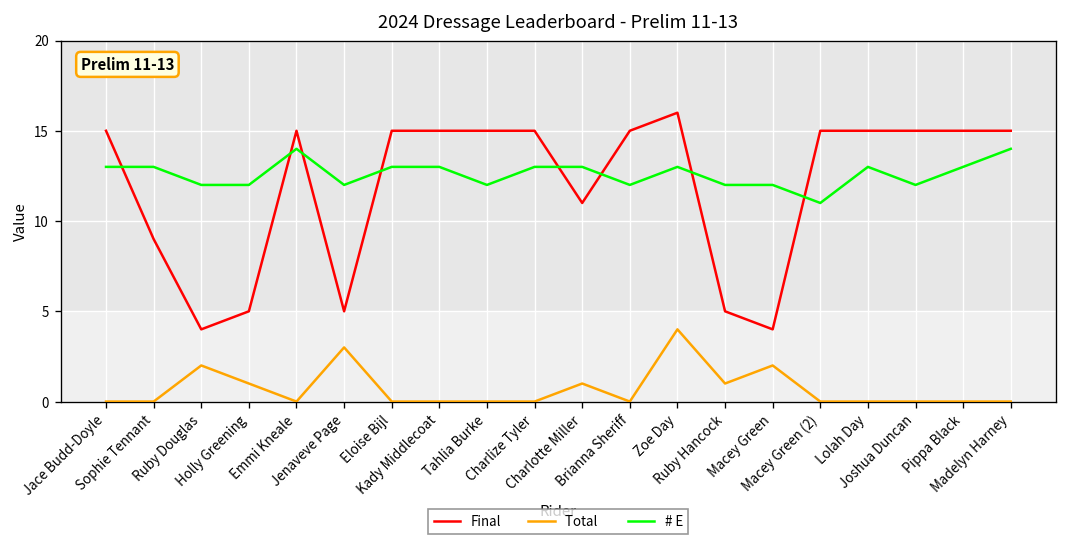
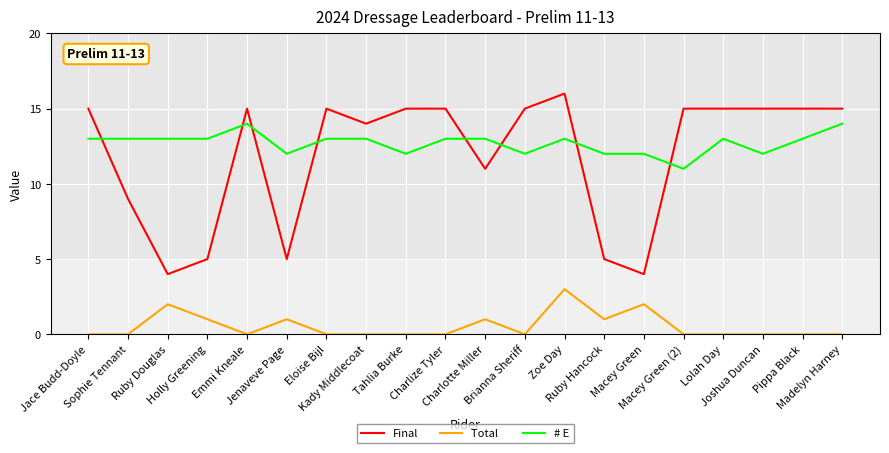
  {
    "Final": {
      "Jace Budd-Doyle": 15,
      "Sophie Tennant": 9,
      "Ruby Douglas": 4,
      "Holly Greening": 5,
      "Emmi Kneale": 15,
      "Jenaveve Page": 5,
      "Eloise Bijl": 15,
-     "Kady Middlecoat": 15,
+     "Kady Middlecoat": 14,
      "Tahlia Burke": 15,
      "Charlize Tyler": 15,
      "Charlotte Miller": 11,
      "Brianna Sheriff": 15,
      "Zoe Day": 16,
      "Ruby Hancock": 5,
      "Macey Green": 4,
      "Macey Green (2)": 15,
      "Lolah Day": 15,
      "Joshua Duncan": 15,
      "Pippa Black": 15,
      "Madelyn Harney": 15
    },
    "Total": {
      "Jace Budd-Doyle": 0,
      "Sophie Tennant": 0,
      "Ruby Douglas": 2,
      "Holly Greening": 1,
      "Emmi Kneale": 0,
-     "Jenaveve Page": 3,
+     "Jenaveve Page": 1,
      "Eloise Bijl": 0,
      "Kady Middlecoat": 0,
      "Tahlia Burke": 0,
      "Charlize Tyler": 0,
      "Charlotte Miller": 1,
      "Brianna Sheriff": 0,
-     "Zoe Day": 4,
+     "Zoe Day": 3,
      "Ruby Hancock": 1,
      "Macey Green": 2,
      "Macey Green (2)": 0,
      "Lolah Day": 0,
      "Joshua Duncan": 0,
      "Pippa Black": 0,
      "Madelyn Harney": 0
    },
    "# E": {
      "Jace Budd-Doyle": 13,
      "Sophie Tennant": 13,
-     "Ruby Douglas": 12,
-     "Holly Greening": 12,
+     "Ruby Douglas": 13,
+     "Holly Greening": 13,
      "Emmi Kneale": 14,
      "Jenaveve Page": 12,
      "Eloise Bijl": 13,
      "Kady Middlecoat": 13,
      "Tahlia Burke": 12,
      "Charlize Tyler": 13,
      "Charlotte Miller": 13,
      "Brianna Sheriff": 12,
      "Zoe Day": 13,
      "Ruby Hancock": 12,
      "Macey Green": 12,
      "Macey Green (2)": 11,
      "Lolah Day": 13,
      "Joshua Duncan": 12,
      "Pippa Black": 13,
      "Madelyn Harney": 14
    }
  }
